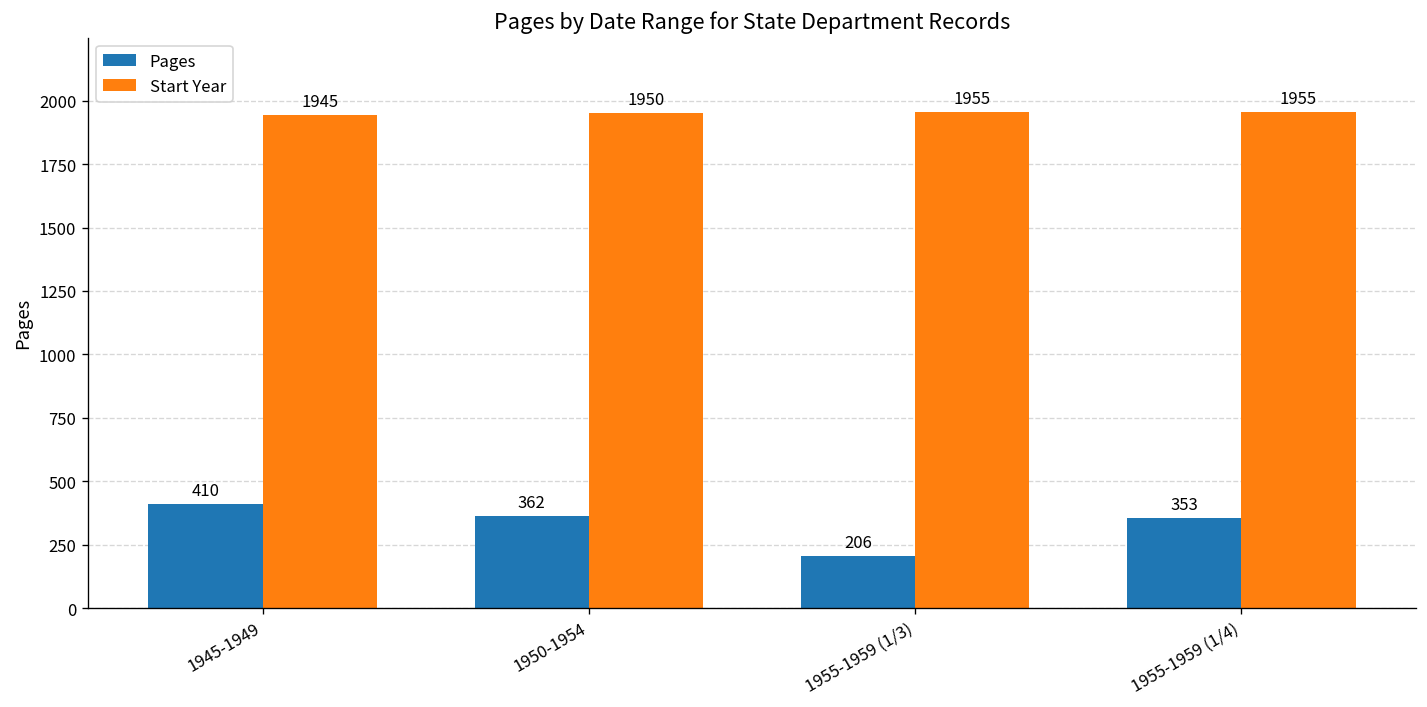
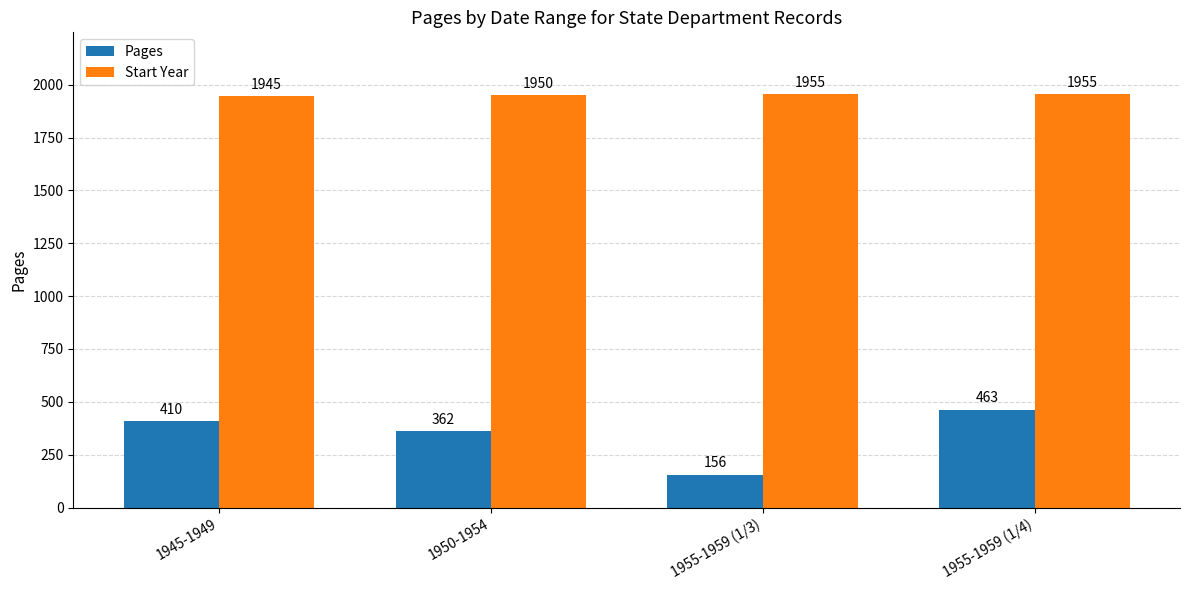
  {
    "Pages": {
      "1945-1949": 410,
      "1950-1954": 362,
-     "1955-1959 (1/3)": 206,
-     "1955-1959 (1/4)": 353
+     "1955-1959 (1/3)": 156,
+     "1955-1959 (1/4)": 463
    },
    "Start Year": {
      "1945-1949": 1945,
      "1950-1954": 1950,
      "1955-1959 (1/3)": 1955,
      "1955-1959 (1/4)": 1955
    }
  }
